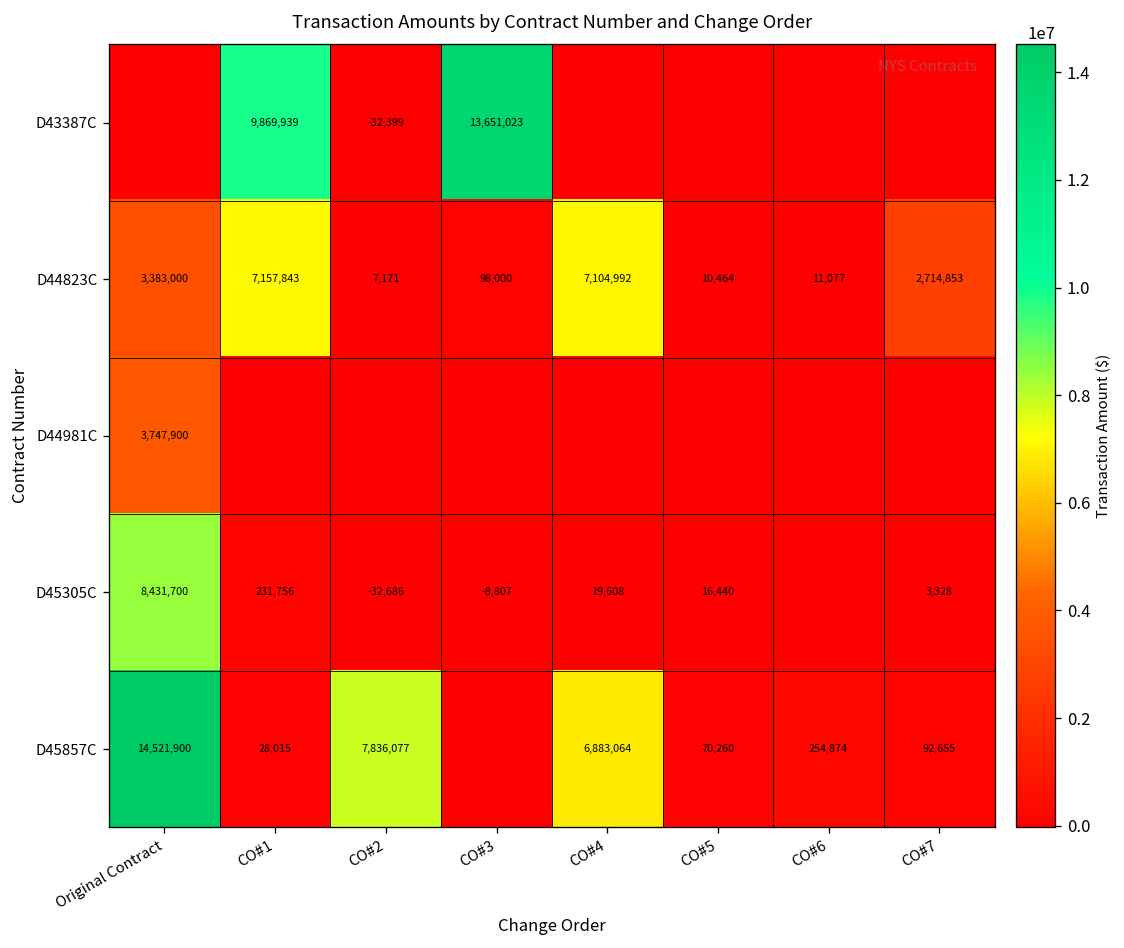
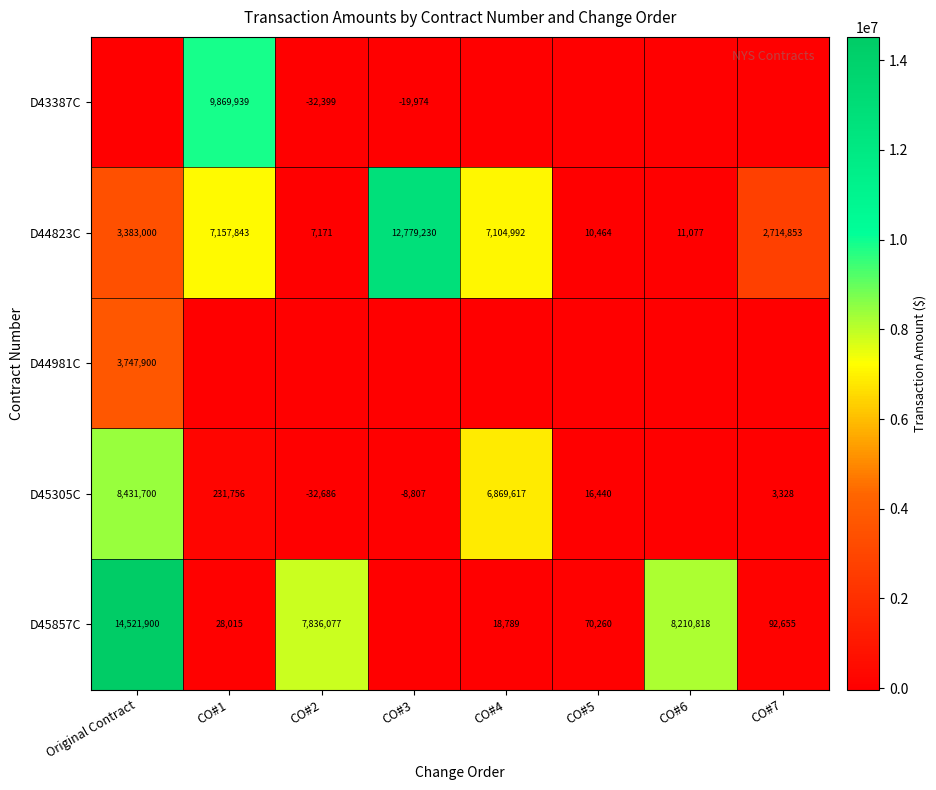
  {
    "D43387C": {
      "CO#1": "9,869,939",
      "CO#2": "-32,399",
-     "CO#3": "13,651,023"
+     "CO#3": "-19,974"
    },
    "D44823C": {
      "Original Contract": "3,383,000",
      "CO#1": "7,157,843",
      "CO#2": "7,171",
-     "CO#3": "98,000",
+     "CO#3": "12,779,230",
      "CO#4": "7,104,992",
      "CO#5": "10,464",
      "CO#6": "11,077",
      "CO#7": "2,714,853"
    },
    "D44981C": {
      "Original Contract": "3,747,900"
    },
    "D45305C": {
      "Original Contract": "8,431,700",
      "CO#1": "231,756",
      "CO#2": "-32,686",
      "CO#3": "-8,807",
-     "CO#4": "19,608",
+     "CO#4": "6,869,617",
      "CO#5": "16,440",
      "CO#7": "3,328"
    },
    "D45857C": {
      "Original Contract": "14,521,900",
      "CO#1": "28,015",
      "CO#2": "7,836,077",
-     "CO#4": "6,883,064",
+     "CO#4": "18,789",
      "CO#5": "70,260",
-     "CO#6": "254,874",
+     "CO#6": "8,210,818",
      "CO#7": "92,655"
    }
  }
